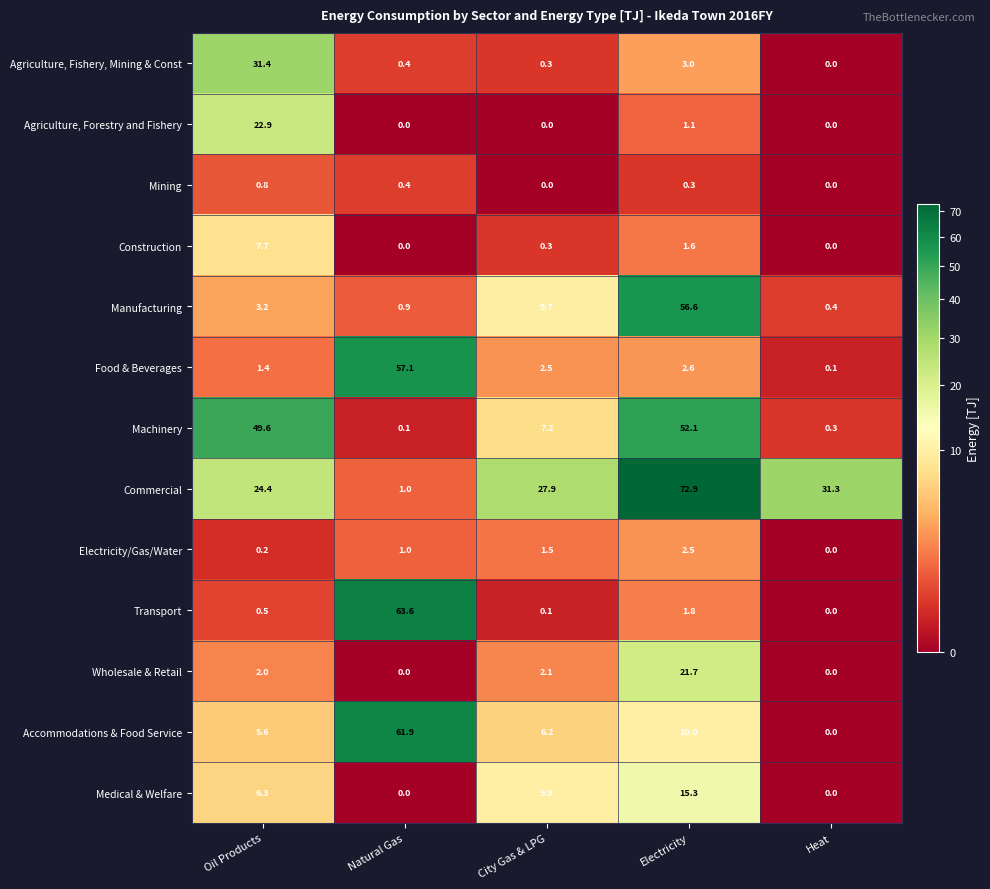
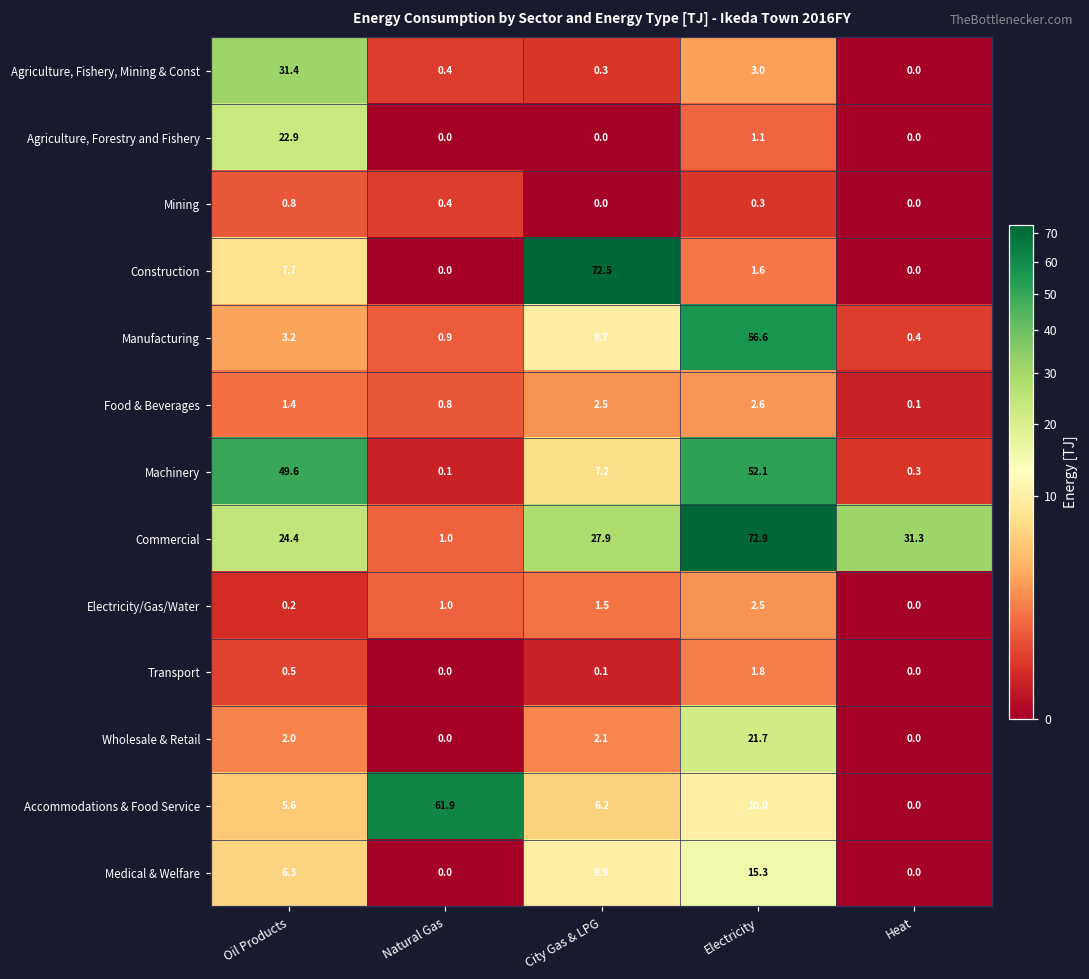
  {
    "Agriculture, Fishery, Mining & Const": {
      "Oil Products": 31.4,
      "Natural Gas": 0.4,
      "City Gas & LPG": 0.3,
      "Electricity": 3.0,
      "Heat": 0.0
    },
    "Agriculture, Forestry and Fishery": {
      "Oil Products": 22.9,
      "Natural Gas": 0.0,
      "City Gas & LPG": 0.0,
      "Electricity": 1.1,
      "Heat": 0.0
    },
    "Mining": {
      "Oil Products": 0.8,
      "Natural Gas": 0.4,
      "City Gas & LPG": 0.0,
      "Electricity": 0.3,
      "Heat": 0.0
    },
    "Construction": {
      "Oil Products": 7.7,
      "Natural Gas": 0.0,
-     "City Gas & LPG": 0.3,
+     "City Gas & LPG": 72.5,
      "Electricity": 1.6,
      "Heat": 0.0
    },
    "Manufacturing": {
      "Oil Products": 3.2,
      "Natural Gas": 0.9,
      "City Gas & LPG": 9.7,
      "Electricity": 56.6,
      "Heat": 0.4
    },
    "Food & Beverages": {
      "Oil Products": 1.4,
-     "Natural Gas": 57.1,
+     "Natural Gas": 0.8,
      "City Gas & LPG": 2.5,
      "Electricity": 2.6,
      "Heat": 0.1
    },
    "Machinery": {
      "Oil Products": 49.6,
      "Natural Gas": 0.1,
      "City Gas & LPG": 7.2,
      "Electricity": 52.1,
      "Heat": 0.3
    },
    "Commercial": {
      "Oil Products": 24.4,
      "Natural Gas": 1.0,
      "City Gas & LPG": 27.9,
      "Electricity": 72.9,
      "Heat": 31.3
    },
    "Electricity/Gas/Water": {
      "Oil Products": 0.2,
      "Natural Gas": 1.0,
      "City Gas & LPG": 1.5,
      "Electricity": 2.5,
      "Heat": 0.0
    },
    "Transport": {
      "Oil Products": 0.5,
-     "Natural Gas": 63.6,
+     "Natural Gas": 0.0,
      "City Gas & LPG": 0.1,
      "Electricity": 1.8,
      "Heat": 0.0
    },
    "Wholesale & Retail": {
      "Oil Products": 2.0,
      "Natural Gas": 0.0,
      "City Gas & LPG": 2.1,
      "Electricity": 21.7,
      "Heat": 0.0
    },
    "Accommodations & Food Service": {
      "Oil Products": 5.6,
      "Natural Gas": 61.9,
      "City Gas & LPG": 6.2,
      "Electricity": 10.0,
      "Heat": 0.0
    },
    "Medical & Welfare": {
      "Oil Products": 6.3,
      "Natural Gas": 0.0,
      "City Gas & LPG": 9.9,
      "Electricity": 15.3,
      "Heat": 0.0
    }
  }
